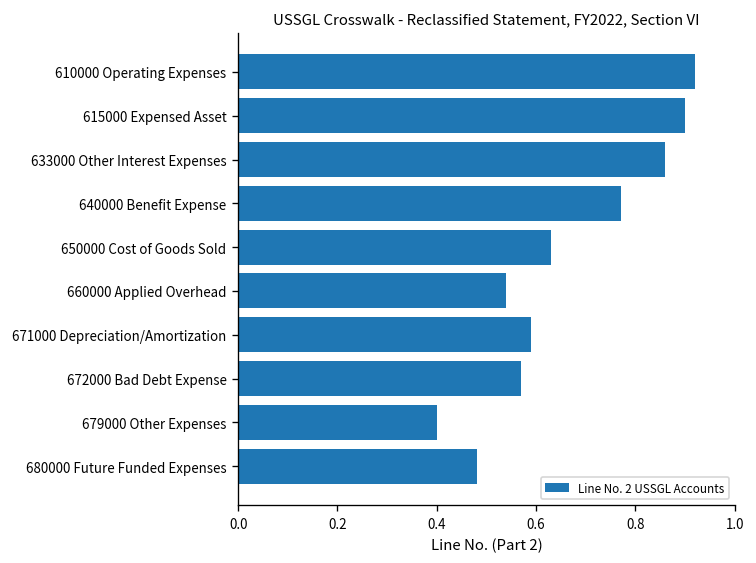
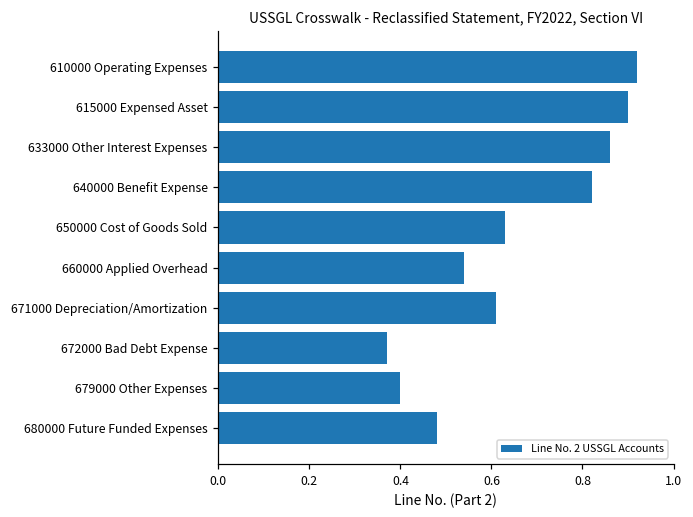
  {
    "610000 Operating Expenses": 0.92,
    "615000 Expensed Asset": 0.90,
    "633000 Other Interest Expenses": 0.86,
-   "640000 Benefit Expense": 0.77,
+   "640000 Benefit Expense": 0.82,
    "650000 Cost of Goods Sold": 0.63,
    "660000 Applied Overhead": 0.54,
-   "671000 Depreciation/Amortization": 0.59,
-   "672000 Bad Debt Expense": 0.57,
+   "671000 Depreciation/Amortization": 0.61,
+   "672000 Bad Debt Expense": 0.37,
    "679000 Other Expenses": 0.40,
    "680000 Future Funded Expenses": 0.48
  }
